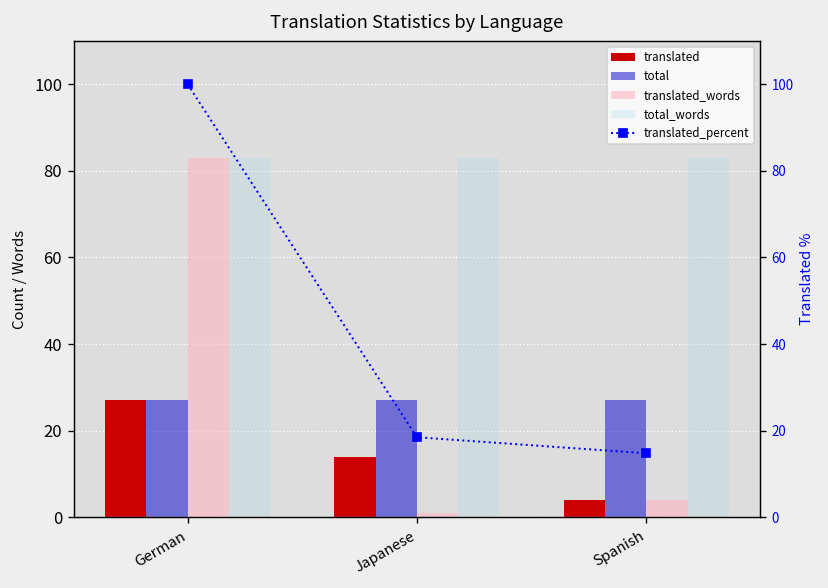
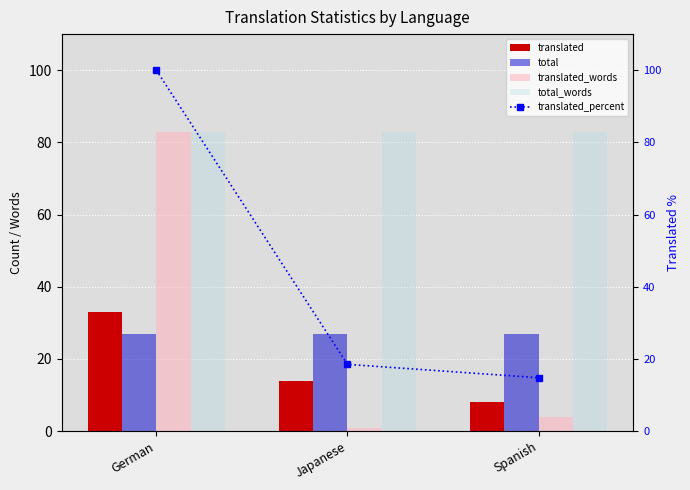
  {
    "translated": {
-     "German": 27,
+     "German": 33,
      "Japanese": 14,
-     "Spanish": 4
+     "Spanish": 8
    },
    "translated_words": {
      "German": 83,
      "Japanese": 1,
      "Spanish": 4
    },
    "total_words": {
      "German": 83,
      "Japanese": 83,
      "Spanish": 83
    }
  }
